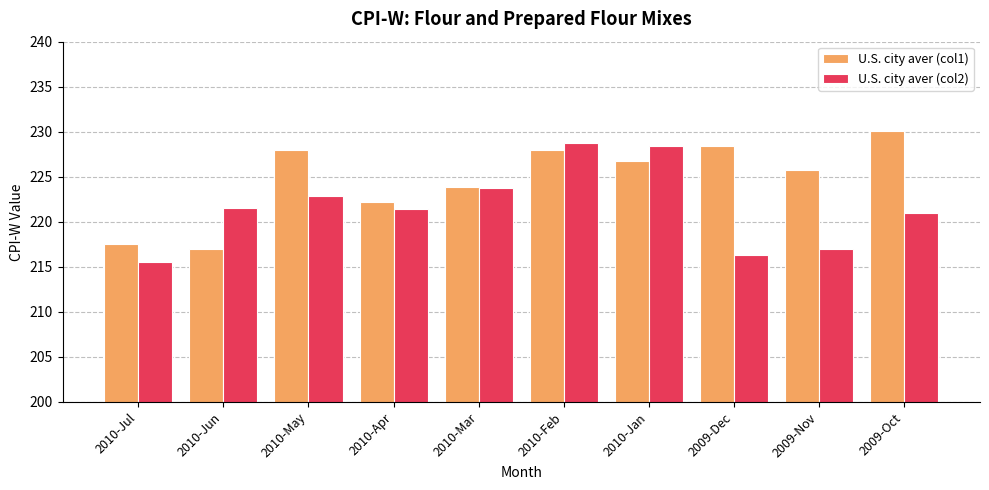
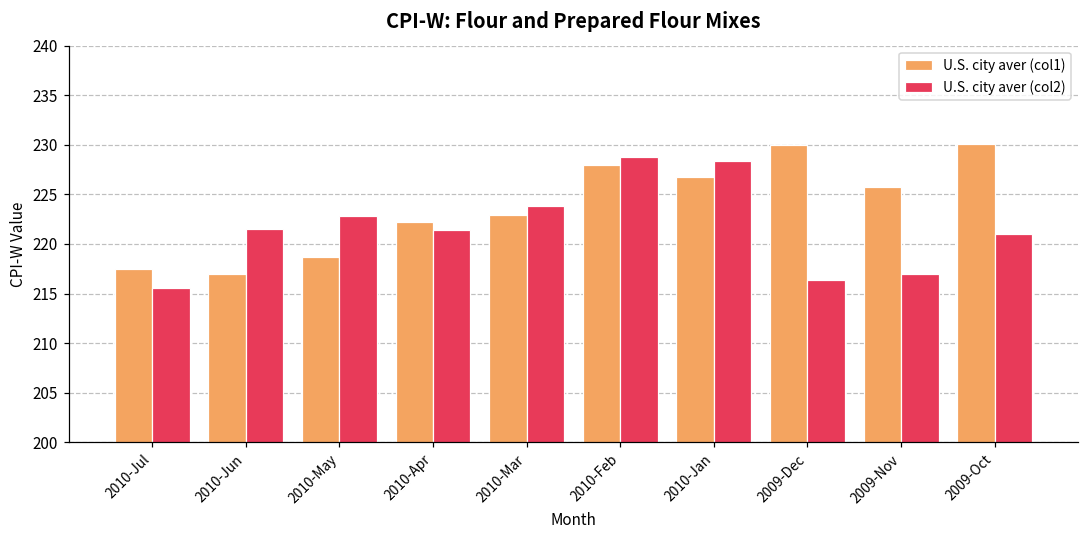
  {
    "U.S. city aver (col1)": {
      "2010-Jul": 217,
      "2010-Jun": 217,
-     "2010-May": 228,
+     "2010-May": 219,
      "2010-Apr": 222,
-     "2010-Mar": 224,
+     "2010-Mar": 223,
      "2010-Feb": 228,
      "2010-Jan": 227,
-     "2009-Dec": 228,
+     "2009-Dec": 230,
      "2009-Nov": 226,
      "2009-Oct": 230
    },
    "U.S. city aver (col2)": {
      "2010-Jul": 216,
      "2010-Jun": 222,
      "2010-May": 223,
      "2010-Apr": 221,
      "2010-Mar": 224,
      "2010-Feb": 229,
      "2010-Jan": 228,
      "2009-Dec": 216,
      "2009-Nov": 217,
      "2009-Oct": 221
    }
  }
